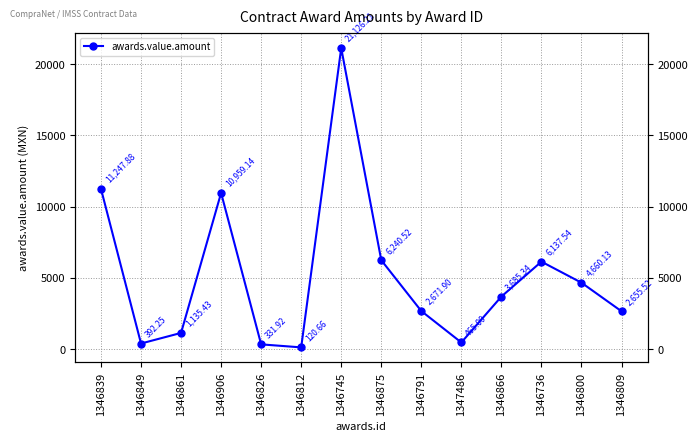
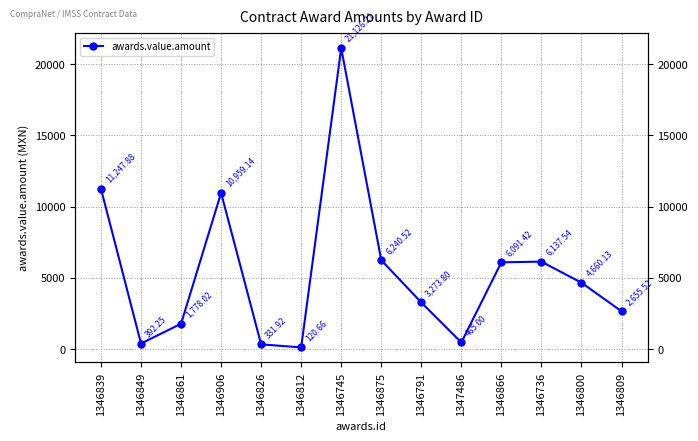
  {
    "1346839": "11,247.88",
    "1346849": "392.25",
-   "1346861": "1,135.43",
+   "1346861": "1,778.02",
    "1346906": "10,959.14",
    "1346826": "331.92",
    "1346812": "120.66",
    "1346745": "21,126.21",
    "1346875": "6,240.52",
-   "1346791": "2,671.90",
+   "1346791": "3,273.80",
    "1347486": "465.00",
-   "1346866": "3,685.34",
+   "1346866": "6,091.42",
    "1346736": "6,137.54",
    "1346800": "4,660.13",
    "1346809": "2,655.52"
  }
